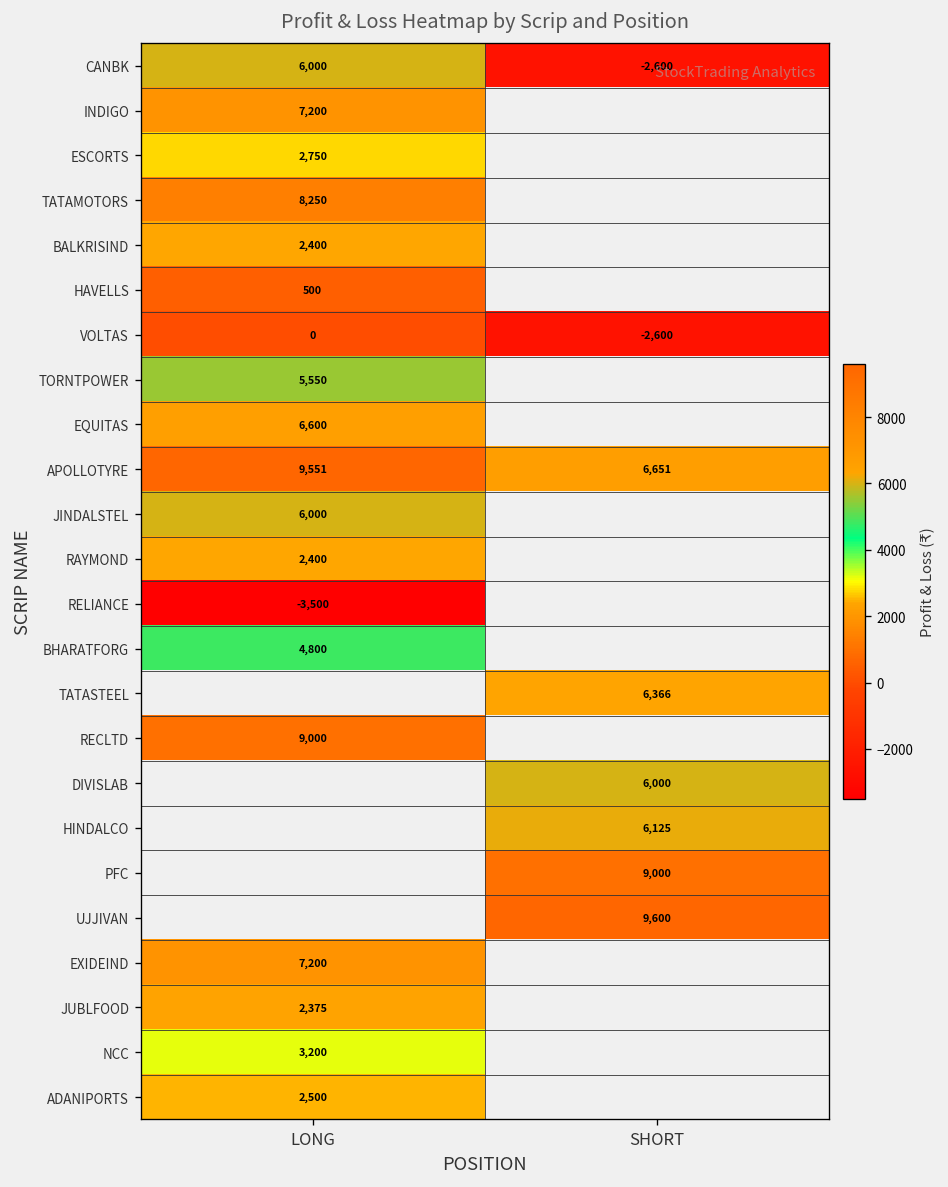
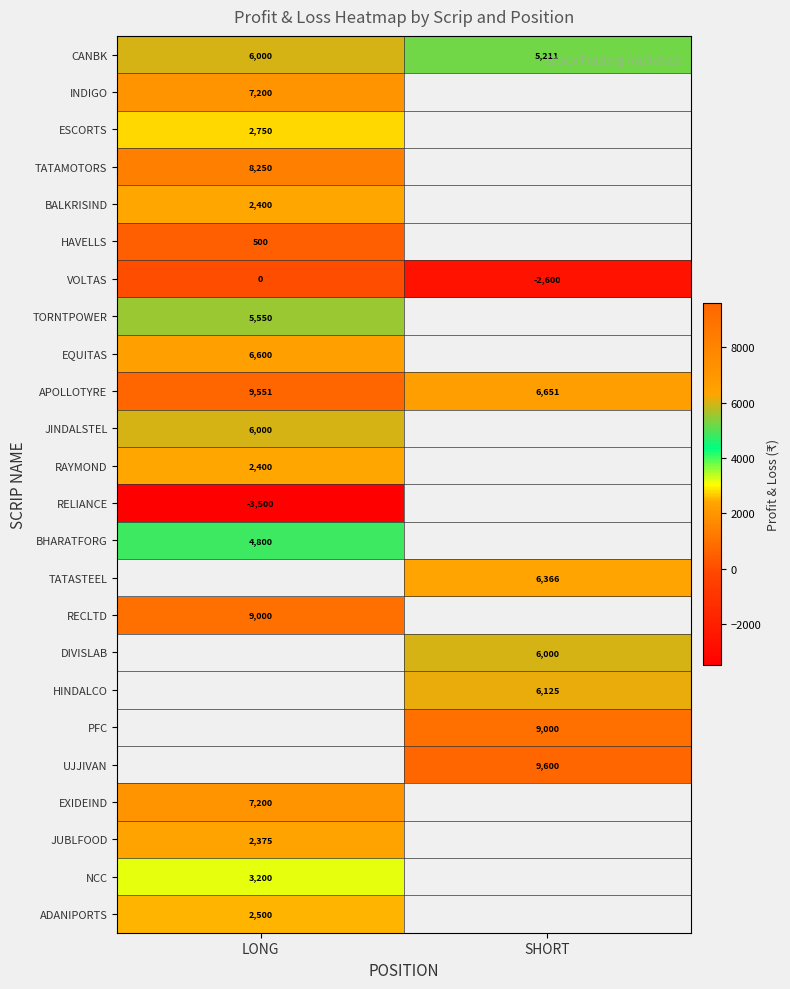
  {
    "CANBK": {
      "LONG": "6,000",
-     "SHORT": "-2,600"
+     "SHORT": "5,211"
    },
    "INDIGO": {
      "LONG": "7,200"
    },
    "ESCORTS": {
      "LONG": "2,750"
    },
    "TATAMOTORS": {
      "LONG": "8,250"
    },
    "BALKRISIND": {
      "LONG": "2,400"
    },
    "HAVELLS": {
      "LONG": "500"
    },
    "VOLTAS": {
      "LONG": "0",
      "SHORT": "-2,600"
    },
    "TORNTPOWER": {
      "LONG": "5,550"
    },
    "EQUITAS": {
      "LONG": "6,600"
    },
    "APOLLOTYRE": {
      "LONG": "9,551",
      "SHORT": "6,651"
    },
    "JINDALSTEL": {
      "LONG": "6,000"
    },
    "RAYMOND": {
      "LONG": "2,400"
    },
    "RELIANCE": {
      "LONG": "-3,500"
    },
    "BHARATFORG": {
      "LONG": "4,800"
    },
    "TATASTEEL": {
      "SHORT": "6,366"
    },
    "RECLTD": {
      "LONG": "9,000"
    },
    "DIVISLAB": {
      "SHORT": "6,000"
    },
    "HINDALCO": {
      "SHORT": "6,125"
    },
    "PFC": {
      "SHORT": "9,000"
    },
    "UJJIVAN": {
      "SHORT": "9,600"
    },
    "EXIDEIND": {
      "LONG": "7,200"
    },
    "JUBLFOOD": {
      "LONG": "2,375"
    },
    "NCC": {
      "LONG": "3,200"
    },
    "ADANIPORTS": {
      "LONG": "2,500"
    }
  }
